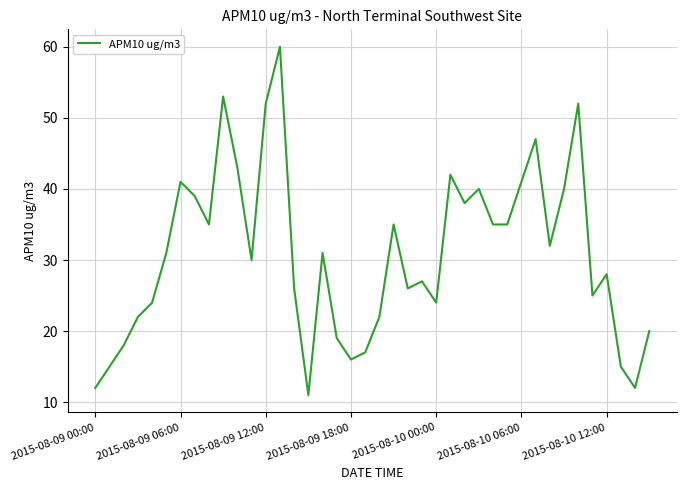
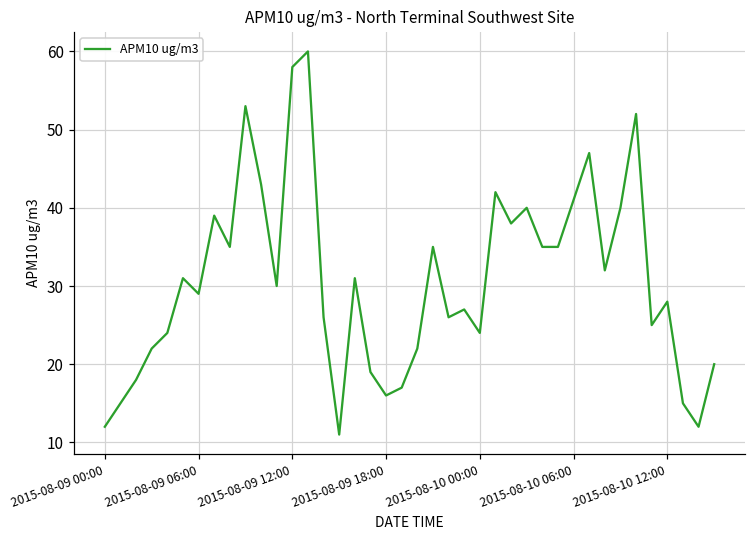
  {
    "2015-08-09 00:00": 12,
-   "2015-08-09 06:00": 41,
-   "2015-08-09 12:00": 52,
+   "2015-08-09 06:00": 29,
+   "2015-08-09 12:00": 58,
    "2015-08-09 18:00": 16,
    "2015-08-10 00:00": 24,
    "2015-08-10 06:00": 41,
    "2015-08-10 12:00": 28
  }
